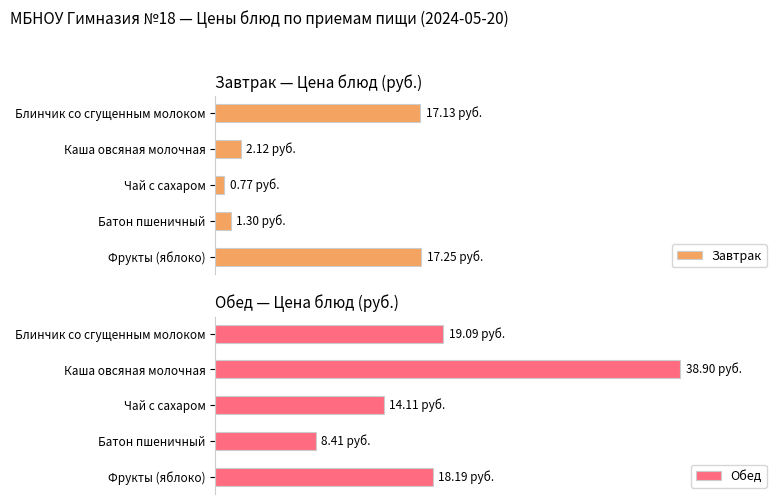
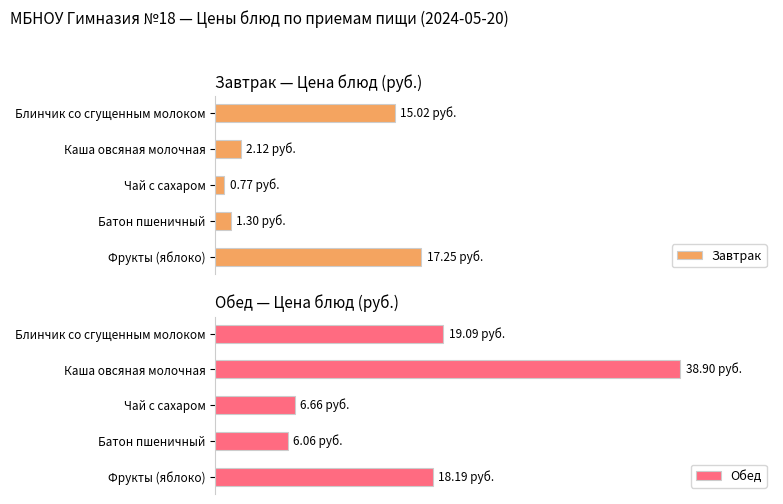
  {
    "Завтрак — Цена блюд (руб.)": {
-     "Блинчик со сгущенным молоком": 17.13,
+     "Блинчик со сгущенным молоком": 15.02,
      "Каша овсяная молочная": 2.12,
      "Чай с сахаром": 0.77,
      "Батон пшеничный": 1.30,
      "Фрукты (яблоко)": 17.25
    },
    "Обед — Цена блюд (руб.)": {
      "Блинчик со сгущенным молоком": 19.09,
      "Каша овсяная молочная": 38.90,
-     "Чай с сахаром": 14.11,
-     "Батон пшеничный": 8.41,
+     "Чай с сахаром": 6.66,
+     "Батон пшеничный": 6.06,
      "Фрукты (яблоко)": 18.19
    }
  }
